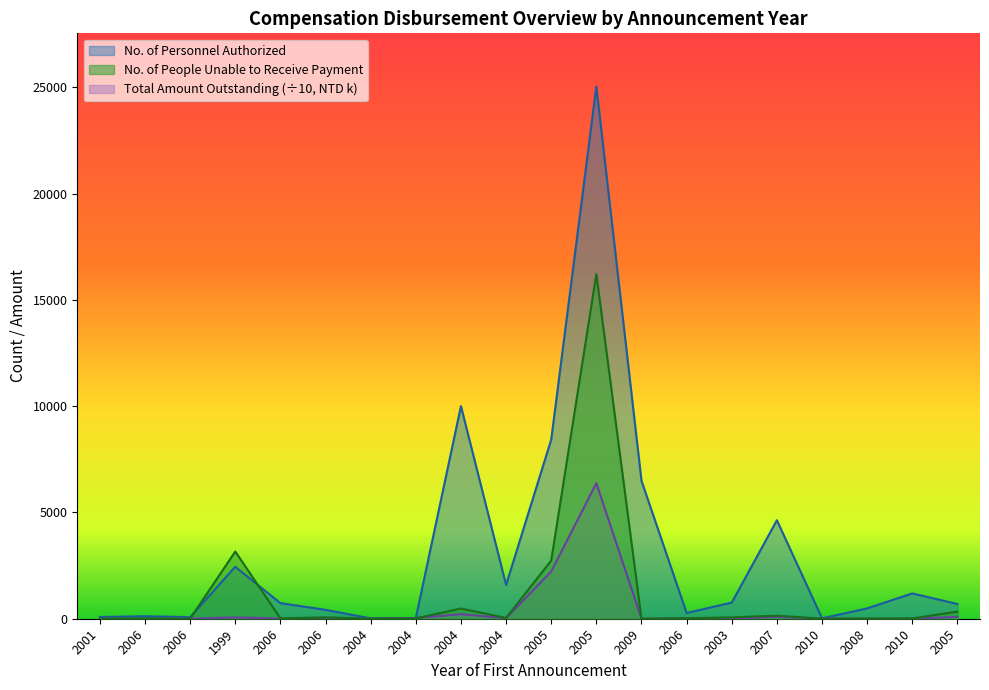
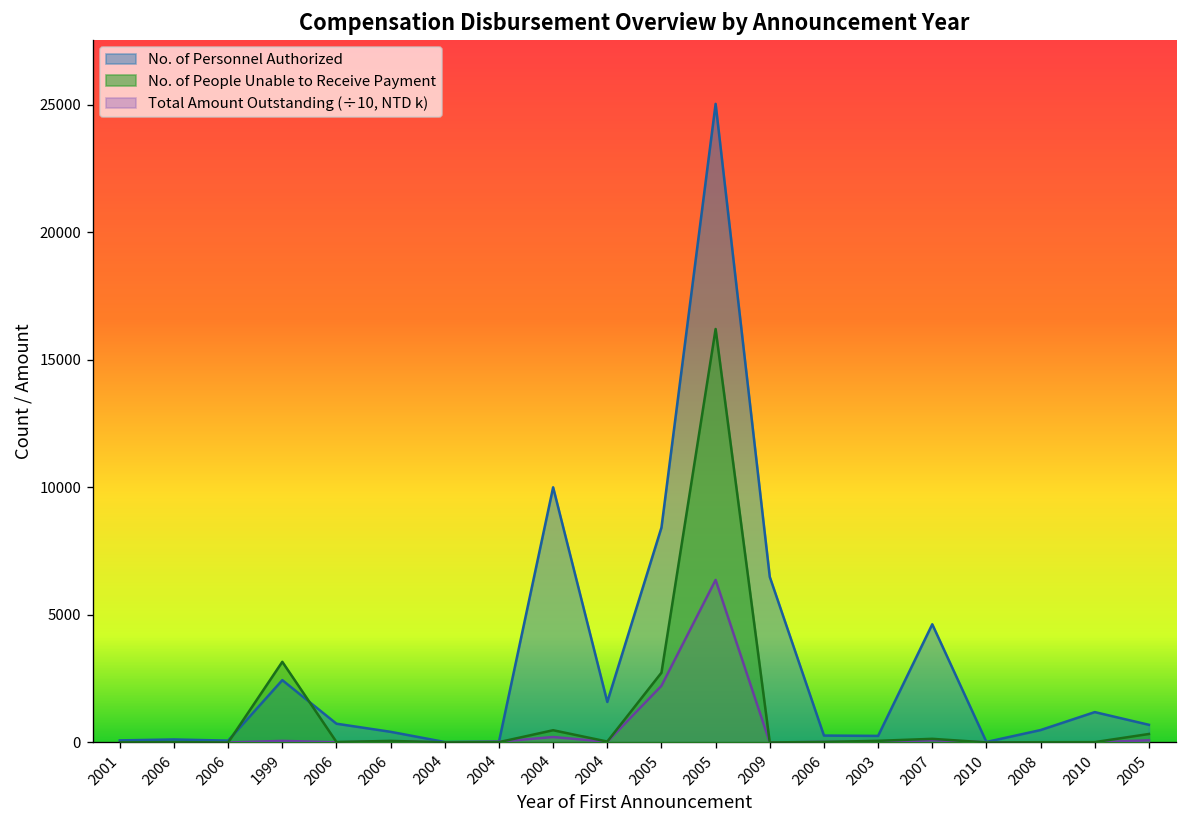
  {
    "No. of Personnel Authorized": {
      "1999": 2400,
      "2009": 6500,
-     "2003": 800,
+     "2003": 300,
      "2007": 4600,
      "2008": 500
    },
    "No. of People Unable to Receive Payment": {
      "1999": 3200
    },
    "Total Amount Outstanding (÷10, NTD k)": {
      "1999": 100
    }
  }
